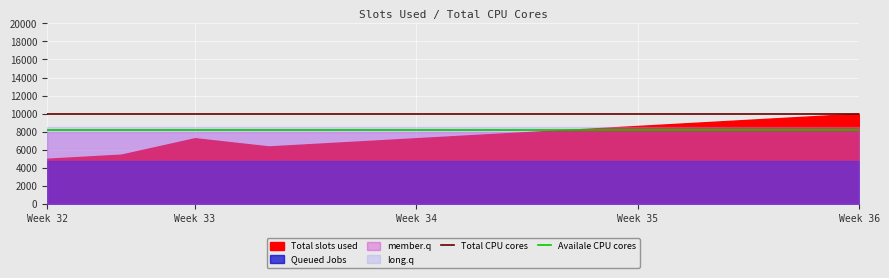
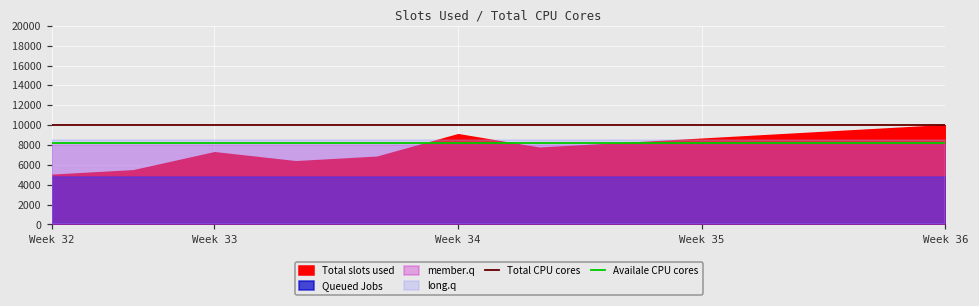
  {
    "Total CPU cores": {
      "Week 32": 10000,
      "Week 33": 10000,
      "Week 34": 10000,
      "Week 35": 10000
    },
    "Total slots used": {
      "Week 33": 7000,
-     "Week 34": 7000
+     "Week 34": 9000
    },
    "Queued Jobs": {
      "Week 33": 5000,
      "Week 34": 5000,
      "Week 35": 5000,
      "Week 36": 5000
    },
    "long.q": {
      "Week 32": 9000,
      "Week 33": 9000,
      "Week 34": 9000,
      "Week 36": 9000
    }
  }
